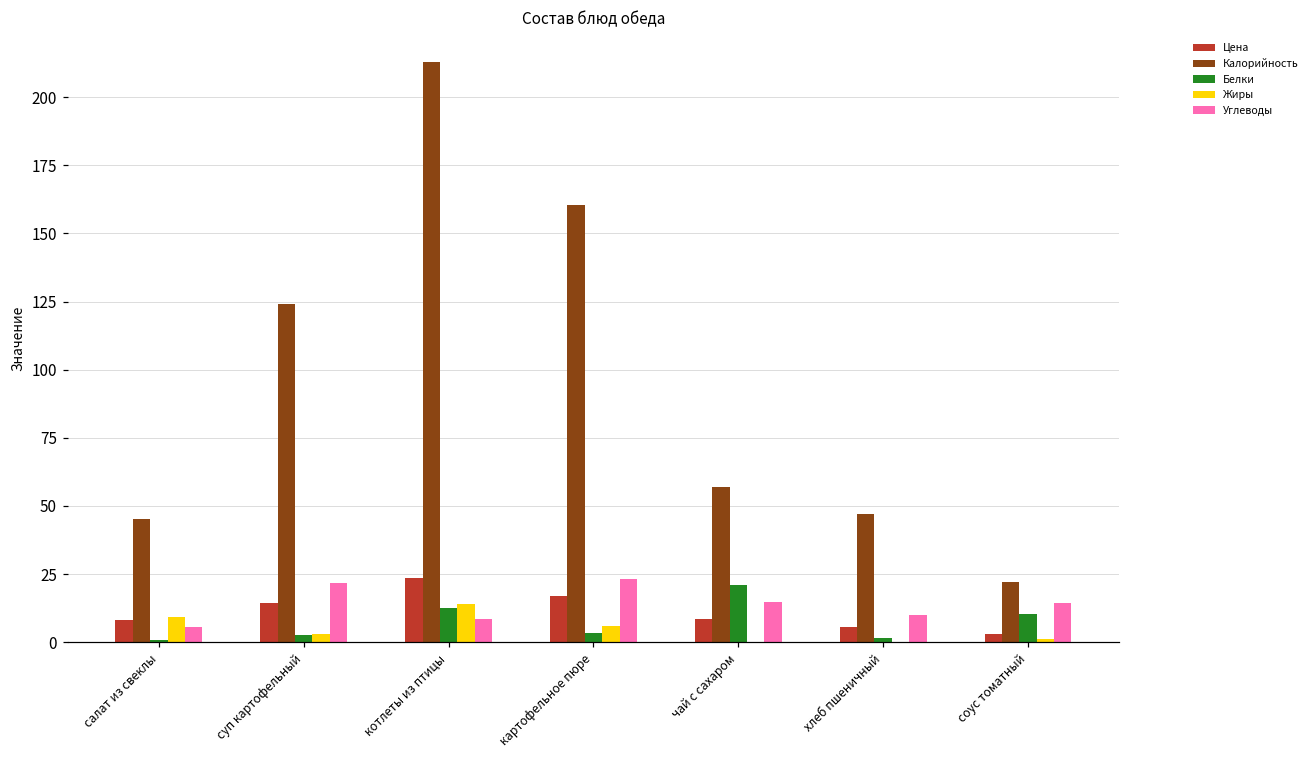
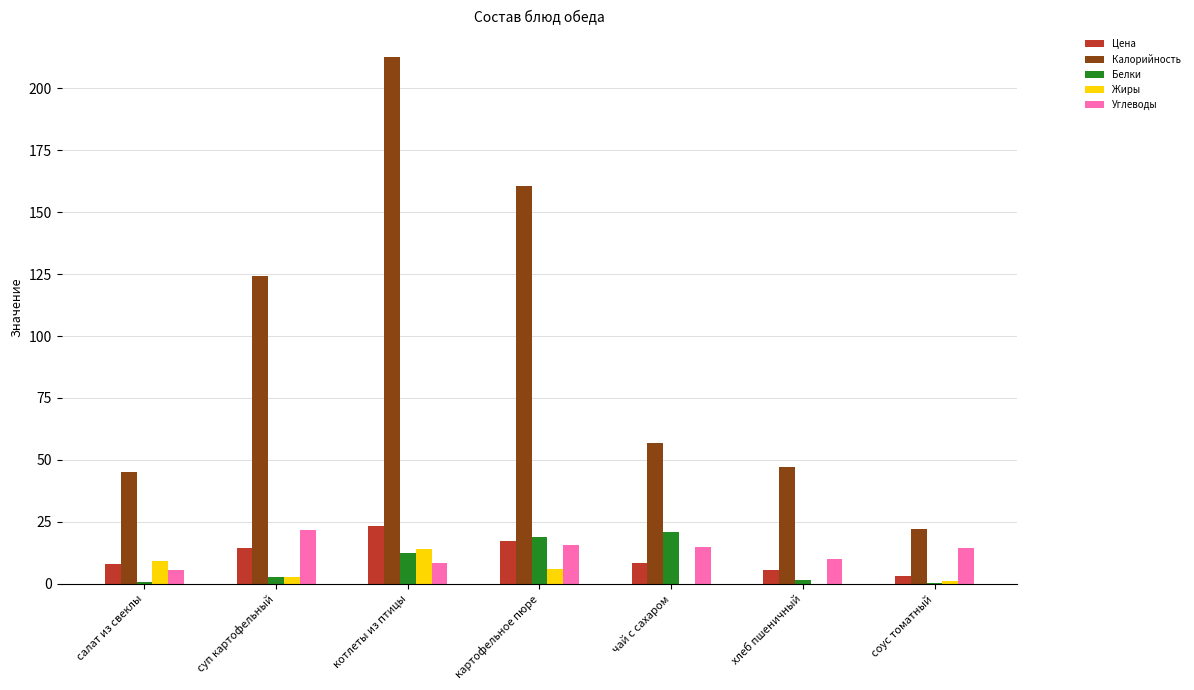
  {
    "Белки": {
      "суп картофельный": 3,
      "котлеты из птицы": 13,
-     "картофельное пюре": 3,
+     "картофельное пюре": 19,
      "чай с сахаром": 21,
      "хлеб пшеничный": 2,
-     "соус томатный": 11
+     "соус томатный": 0
    },
    "Жиры": {
      "салат из свеклы": 9,
      "суп картофельный": 3,
      "котлеты из птицы": 14,
      "картофельное пюре": 6,
      "чай с сахаром": 0,
      "соус томатный": 1
    },
    "Углеводы": {
      "салат из свеклы": 6,
      "суп картофельный": 22,
      "котлеты из птицы": 9,
-     "картофельное пюре": 23,
+     "картофельное пюре": 16,
      "чай с сахаром": 15,
      "хлеб пшеничный": 10,
      "соус томатный": 14
    }
  }
